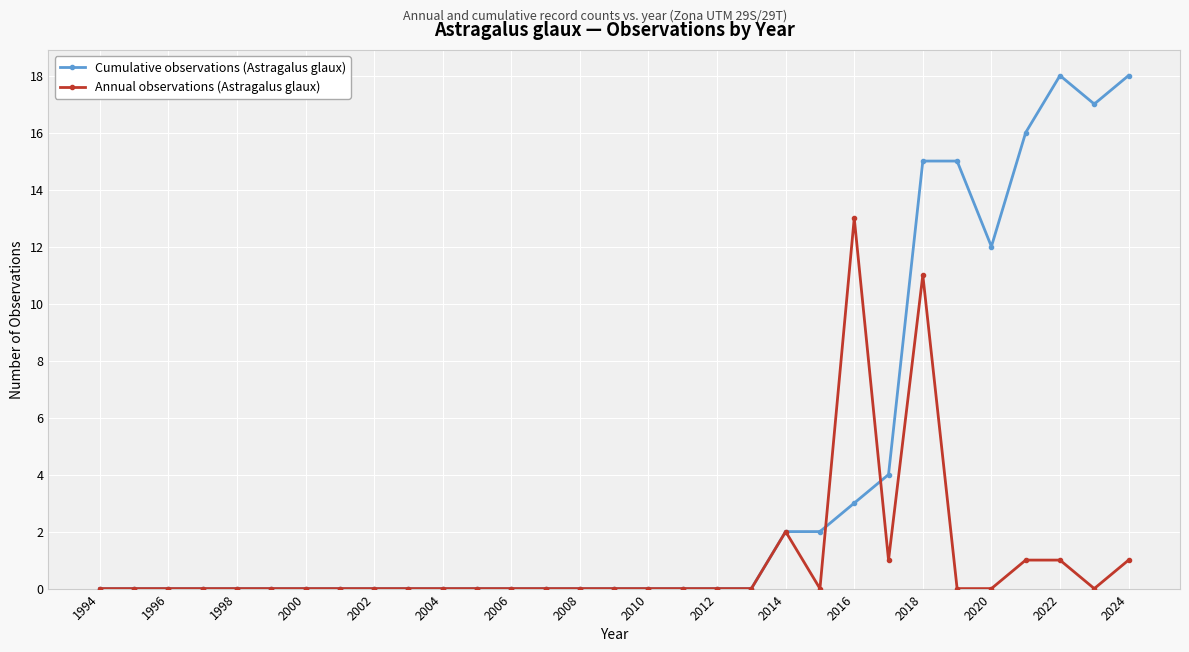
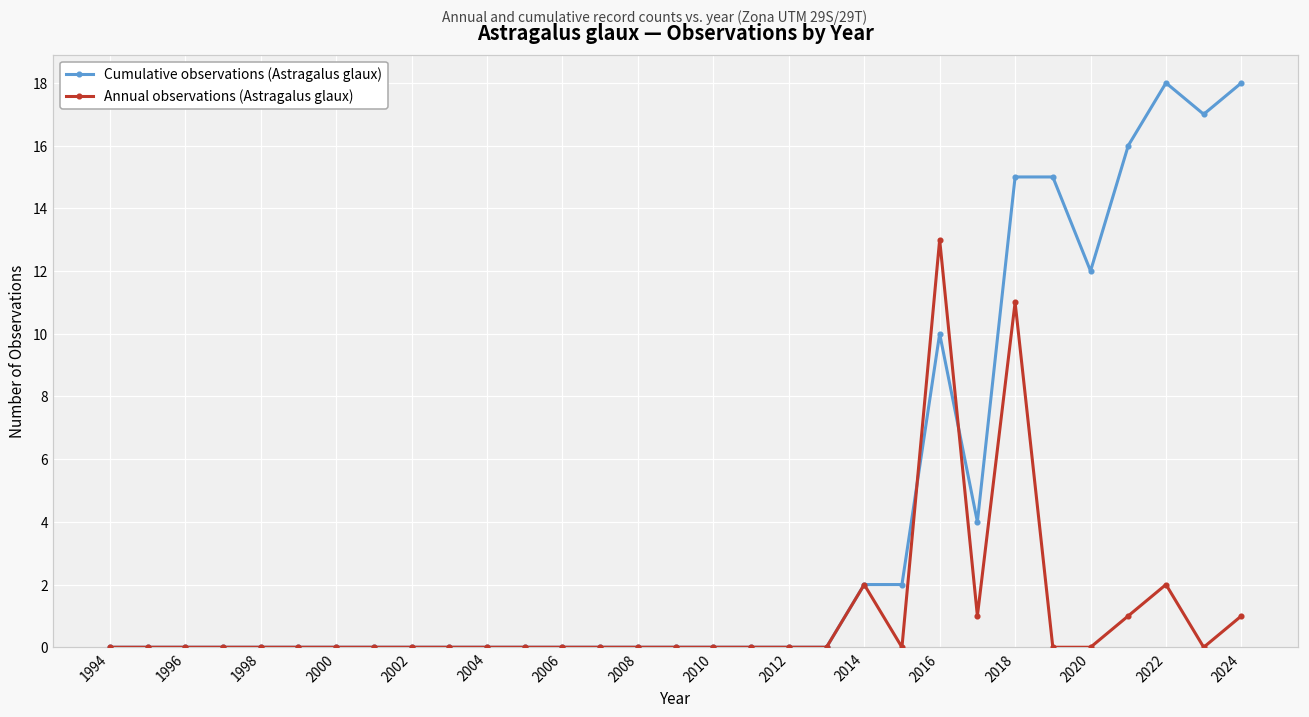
  {
    "Cumulative observations (Astragalus glaux)": {
-     "2016": 3,
+     "2016": 10,
      "2018": 15,
      "2020": 12,
      "2022": 18,
      "2024": 18
    },
    "Annual observations (Astragalus glaux)": {
      "2016": 13,
      "2018": 11,
      "2020": 0,
-     "2022": 1,
+     "2022": 2,
      "2024": 1
    }
  }
